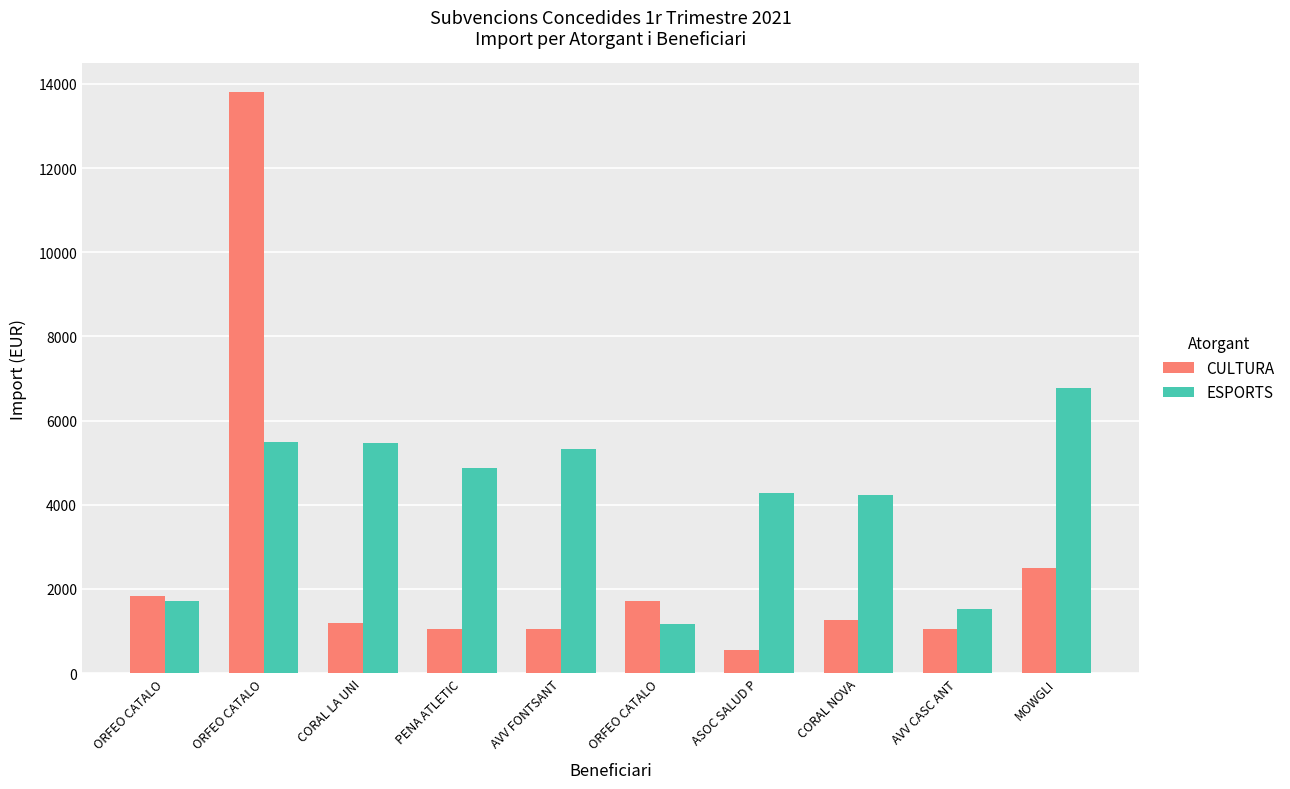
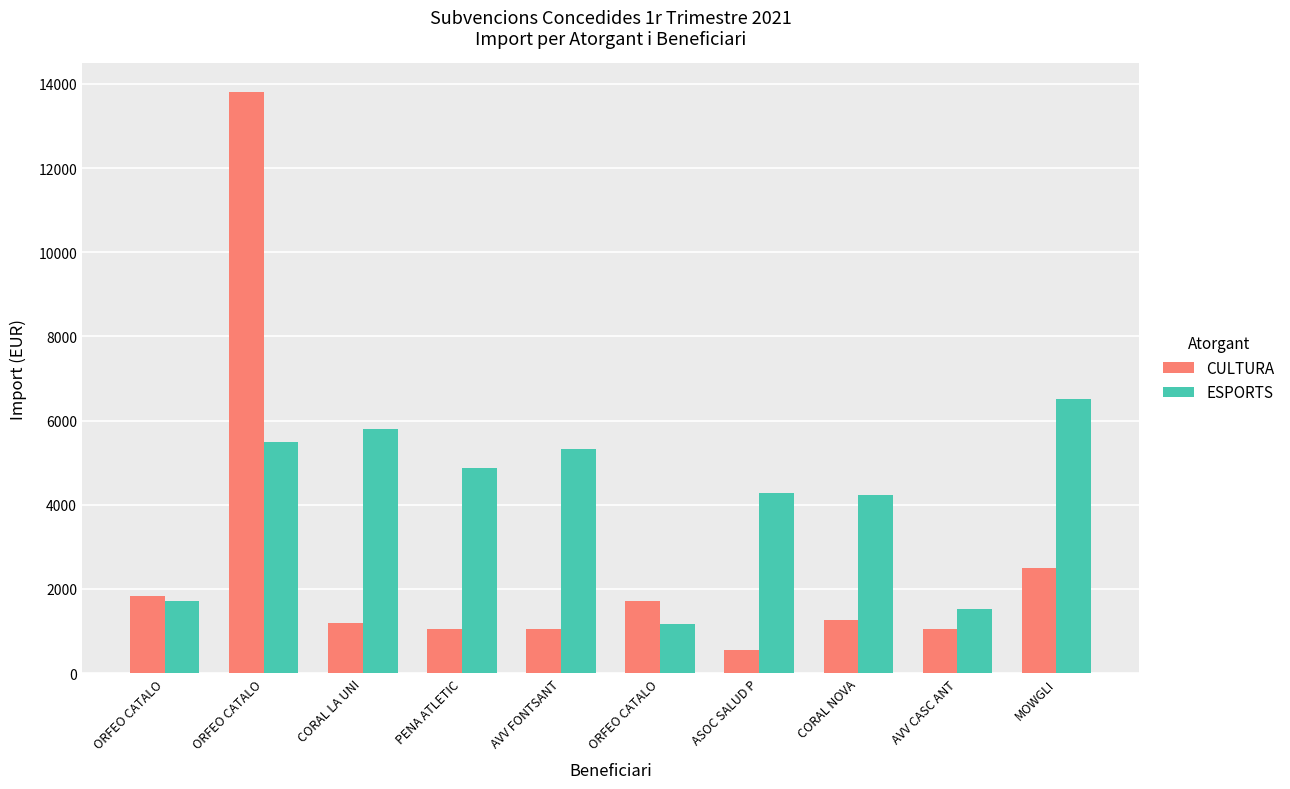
  {
    "CULTURA": {
      "CORAL LA UNI": 1200,
      "PENA ATLETIC": 1100,
      "AVV FONTSANT": 1100,
      "ASOC SALUD P": 600,
      "CORAL NOVA": 1300,
      "AVV CASC ANT": 1100,
      "MOWGLI": 2500
    },
    "ESPORTS": {
-     "CORAL LA UNI": 5500,
+     "CORAL LA UNI": 5800,
      "PENA ATLETIC": 4900,
      "AVV FONTSANT": 5300,
      "ASOC SALUD P": 4300,
      "CORAL NOVA": 4200,
      "AVV CASC ANT": 1500,
-     "MOWGLI": 6800
+     "MOWGLI": 6500
    }
  }
